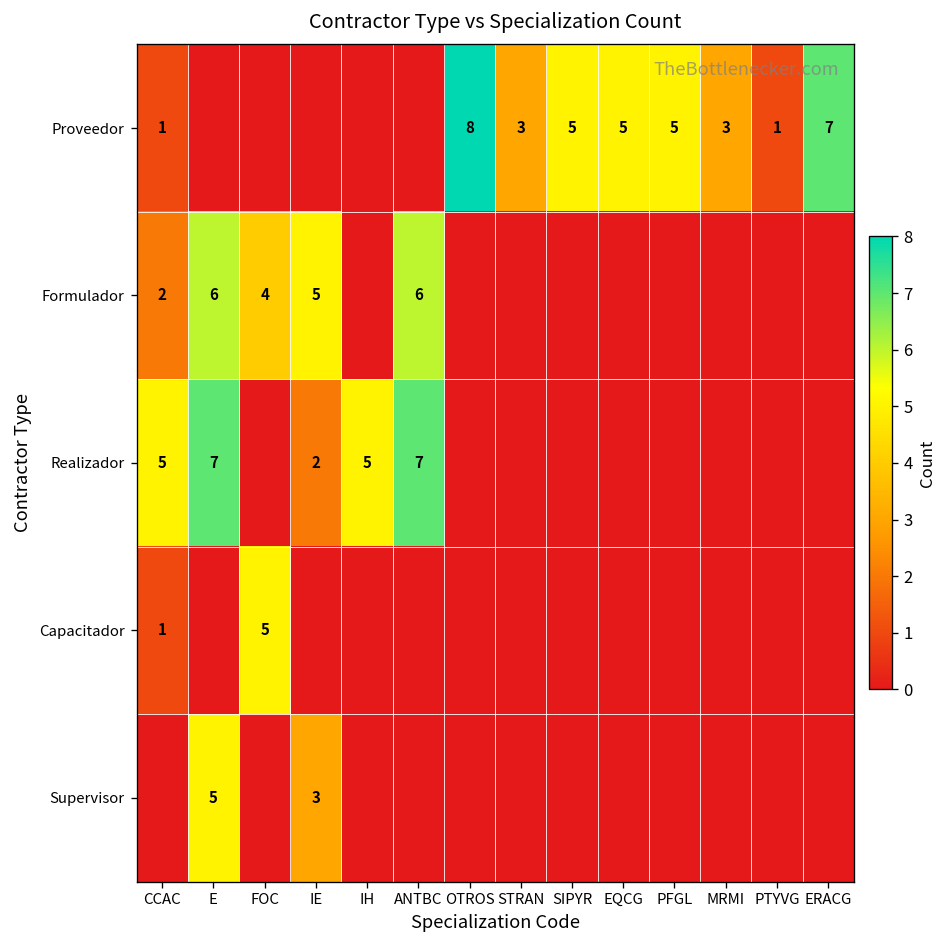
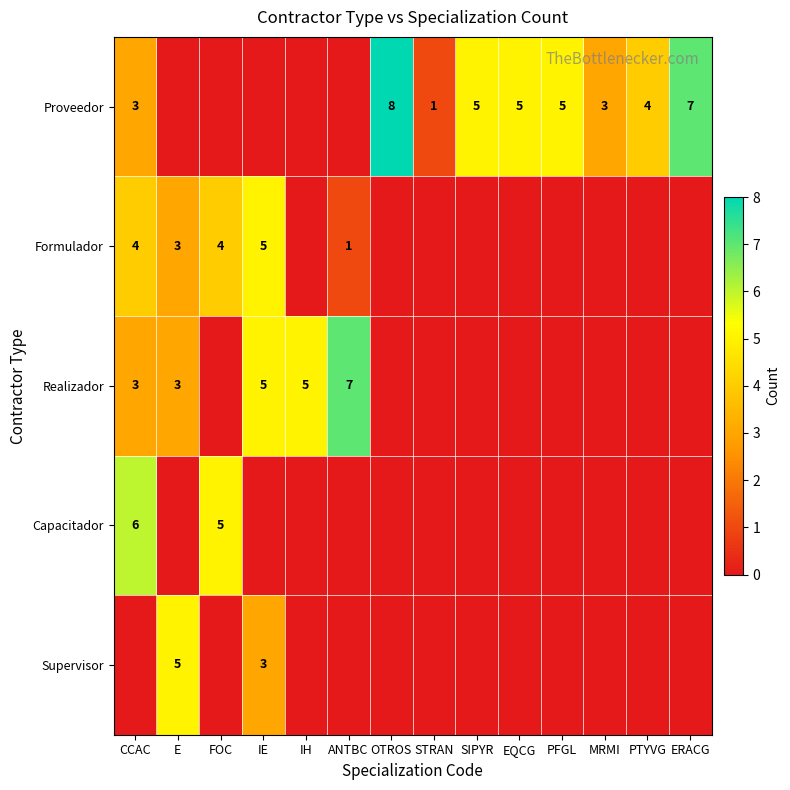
  {
    "Proveedor": {
-     "CCAC": 1,
+     "CCAC": 3,
      "OTROS": 8,
-     "STRAN": 3,
+     "STRAN": 1,
      "SIPYR": 5,
      "EQCG": 5,
      "PFGL": 5,
-     "PTYVG": 1,
+     "PTYVG": 4,
      "ERACG": 7
    },
    "Formulador": {
-     "CCAC": 2,
-     "E": 6,
+     "CCAC": 4,
+     "E": 3,
      "FOC": 4,
      "IE": 5,
-     "ANTBC": 6
+     "ANTBC": 1
    },
    "Realizador": {
-     "CCAC": 5,
-     "E": 7,
-     "IE": 2,
+     "CCAC": 3,
+     "E": 3,
+     "IE": 5,
      "IH": 5,
      "ANTBC": 7
    },
    "Capacitador": {
-     "CCAC": 1,
+     "CCAC": 6,
      "FOC": 5
    },
    "Supervisor": {
      "E": 5,
      "IE": 3
    }
  }
